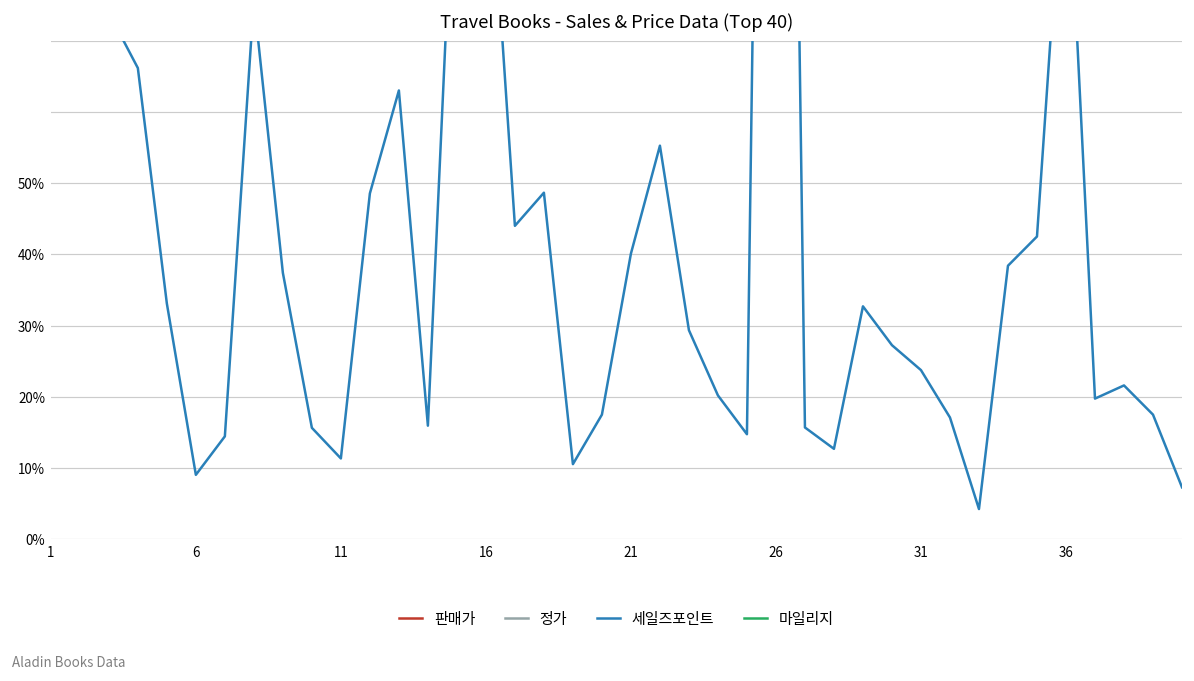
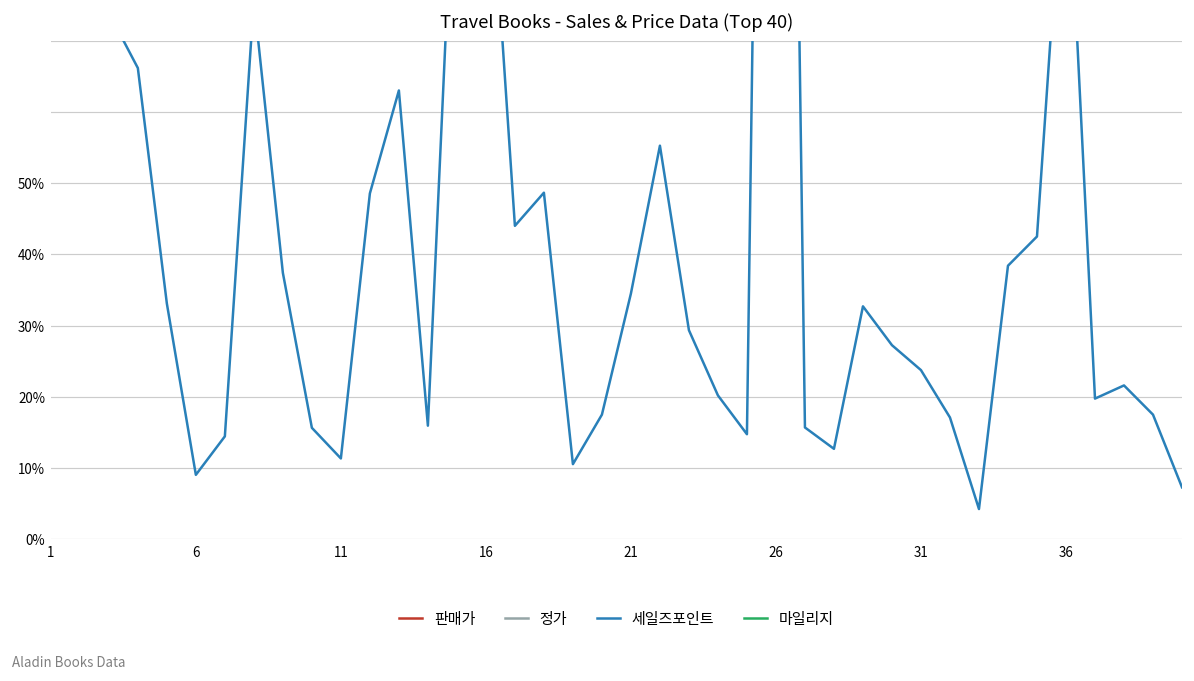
  {
    "세일즈포인트": {
      "6": "9%",
      "11": "11%",
-     "21": "40%",
+     "21": "35%",
      "31": "24%"
    }
  }
